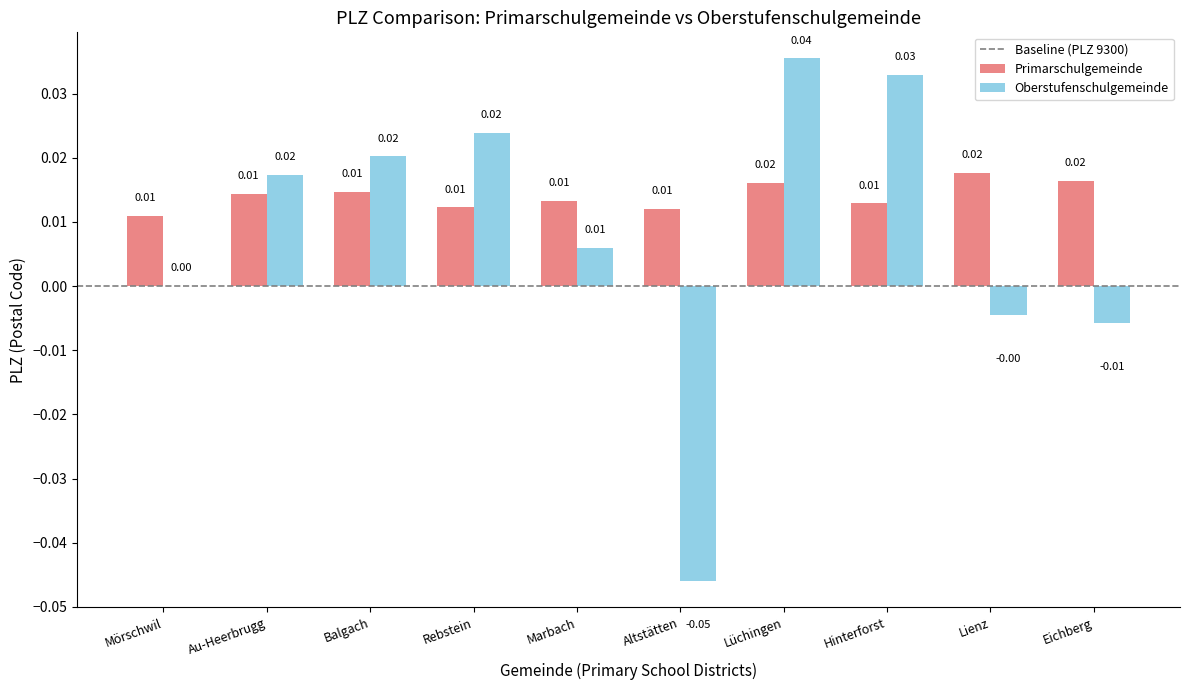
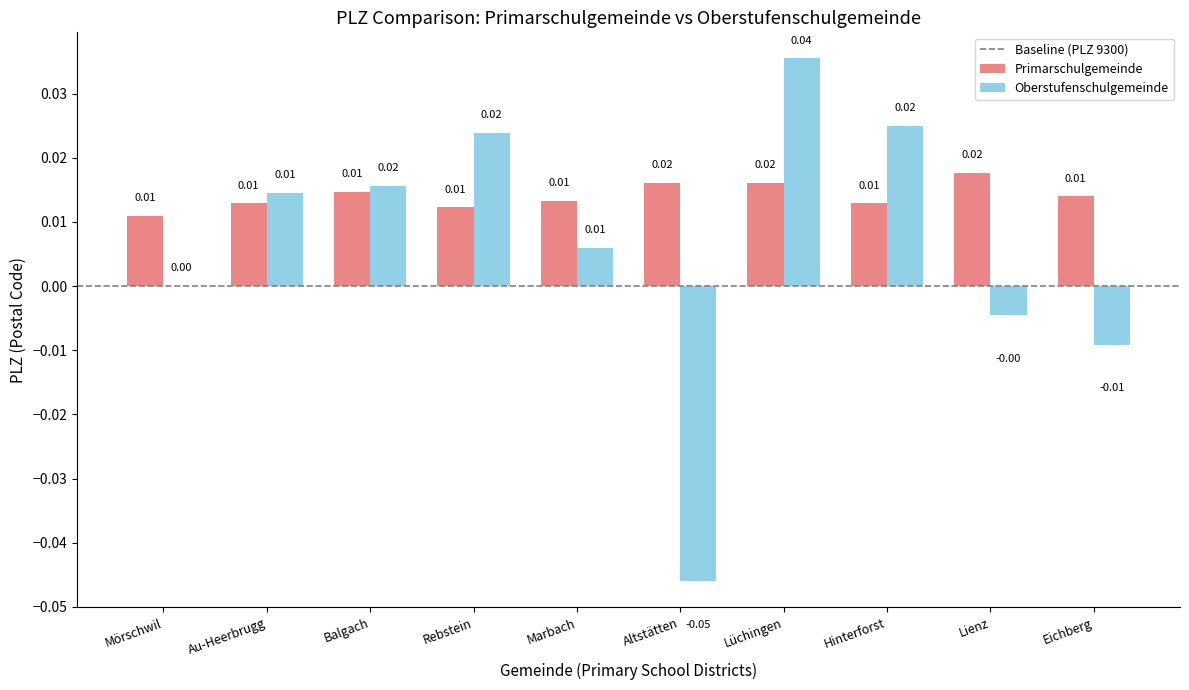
  {
    "Primarschulgemeinde": {
      "Mörschwil": 0.01,
-     "Au-Heerbrugg": 0.014,
+     "Au-Heerbrugg": 0.013,
      "Balgach": 0.01,
      "Rebstein": 0.01,
      "Marbach": 0.01,
-     "Altstätten": 0.01,
+     "Altstätten": 0.02,
      "Lüchingen": 0.02,
      "Hinterforst": 0.01,
      "Lienz": 0.02,
-     "Eichberg": 0.02
+     "Eichberg": 0.01
    },
    "Oberstufenschulgemeinde": {
      "Mörschwil": 0.00,
-     "Au-Heerbrugg": 0.02,
-     "Balgach": 0.020,
+     "Au-Heerbrugg": 0.01,
+     "Balgach": 0.016,
      "Rebstein": 0.02,
      "Marbach": 0.01,
      "Lüchingen": 0.04,
-     "Hinterforst": 0.03,
-     "Eichberg": -0.006
+     "Hinterforst": 0.02,
+     "Eichberg": -0.009
    }
  }
